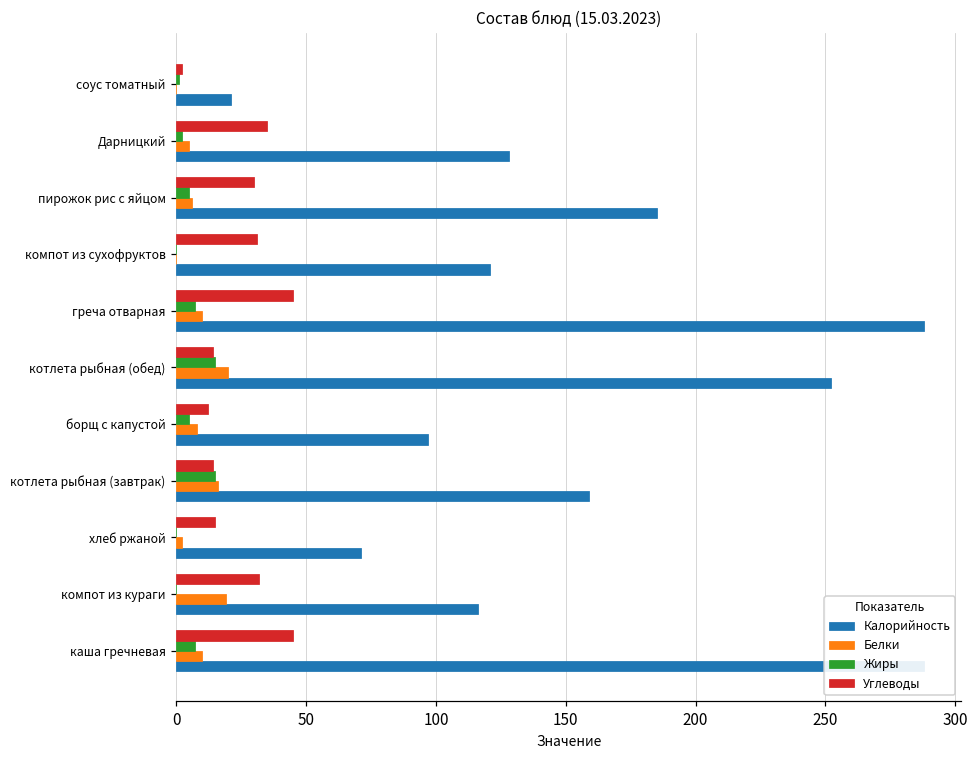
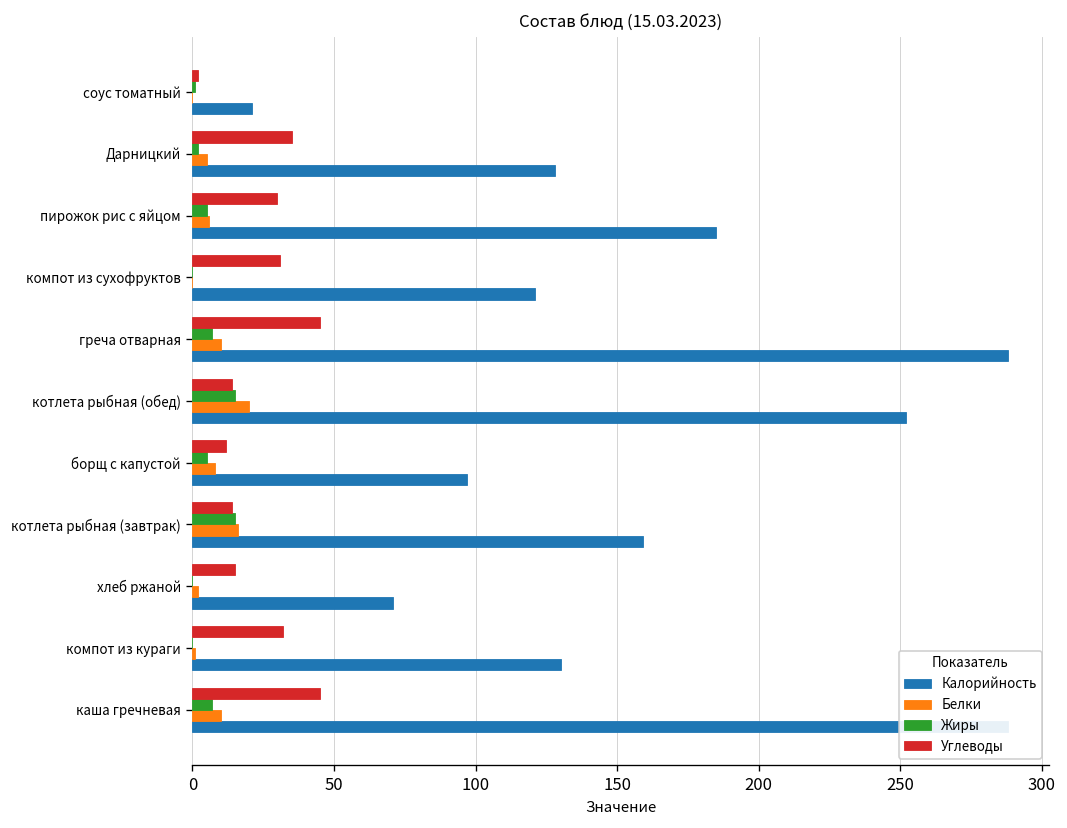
  {
    "Калорийность": {
      "соус томатный": 21,
      "Дарницкий": 128,
      "пирожок рис с яйцом": 185,
      "компот из сухофруктов": 121,
      "греча отварная": 288,
      "котлета рыбная (обед)": 252,
      "борщ с капустой": 97,
      "котлета рыбная (завтрак)": 159,
      "хлеб ржаной": 71,
-     "компот из кураги": 116
+     "компот из кураги": 130
    },
    "Белки": {
      "соус томатный": 0,
      "Дарницкий": 5,
      "пирожок рис с яйцом": 6,
      "компот из сухофруктов": 0,
      "греча отварная": 10,
      "котлета рыбная (обед)": 20,
      "борщ с капустой": 8,
      "котлета рыбная (завтрак)": 16,
      "хлеб ржаной": 2,
-     "компот из кураги": 19,
+     "компот из кураги": 1,
      "каша гречневая": 10
    },
    "Жиры": {
      "Дарницкий": 2,
      "пирожок рис с яйцом": 5,
      "компот из сухофруктов": 0,
      "греча отварная": 7,
      "котлета рыбная (обед)": 15,
      "борщ с капустой": 5,
      "котлета рыбная (завтрак)": 15,
      "хлеб ржаной": 0,
      "компот из кураги": 0,
      "каша гречневая": 7
    },
    "Углеводы": {
      "соус томатный": 2,
      "Дарницкий": 35,
      "пирожок рис с яйцом": 30,
      "компот из сухофруктов": 31,
      "греча отварная": 45,
      "котлета рыбная (обед)": 14,
      "борщ с капустой": 12,
      "котлета рыбная (завтрак)": 14,
      "хлеб ржаной": 15,
      "компот из кураги": 32,
      "каша гречневая": 45
    }
  }
